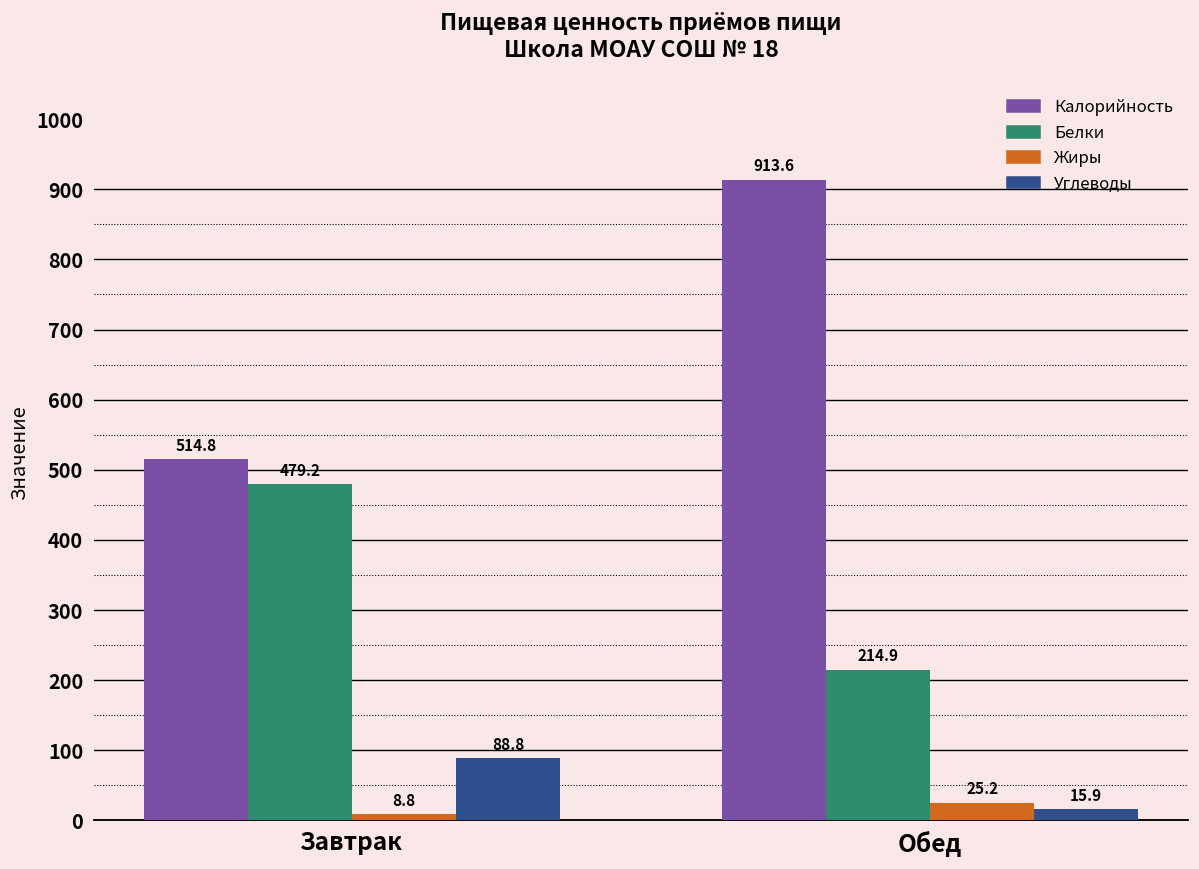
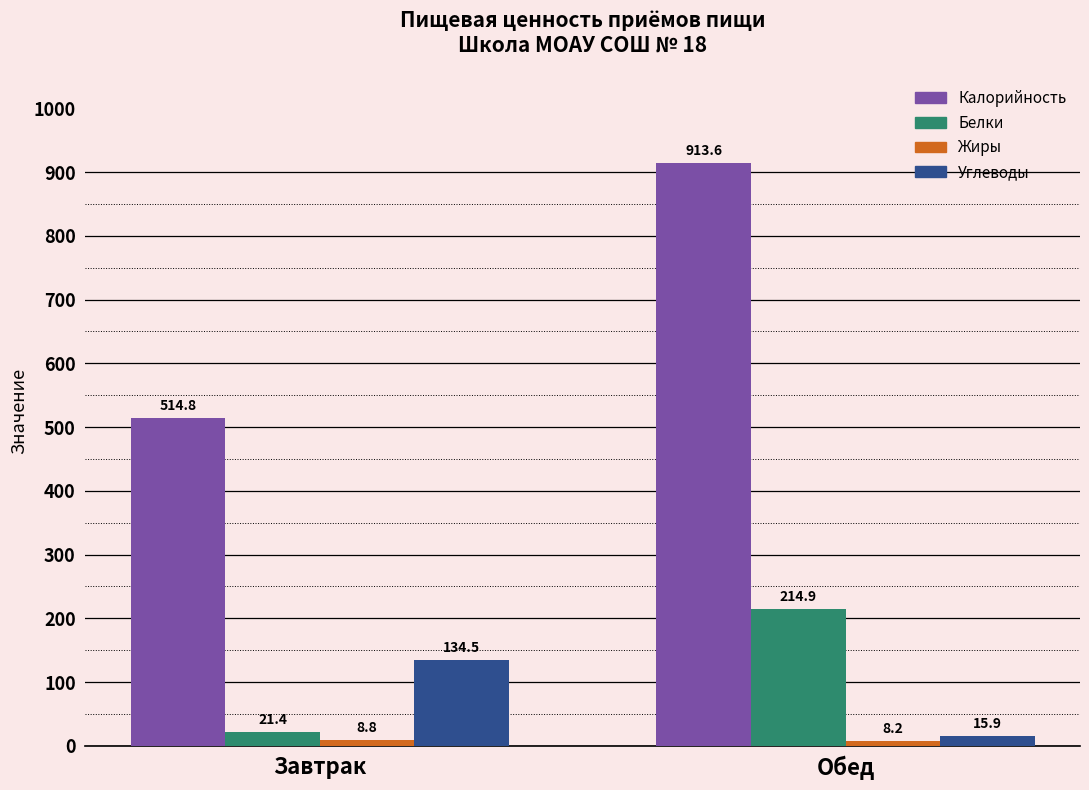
  {
    "Калорийность": {
      "Завтрак": 514.8,
      "Обед": 913.6
    },
    "Белки": {
-     "Завтрак": 479.2,
+     "Завтрак": 21.4,
      "Обед": 214.9
    },
    "Жиры": {
      "Завтрак": 8.8,
-     "Обед": 25.2
+     "Обед": 8.2
    },
    "Углеводы": {
-     "Завтрак": 88.8,
+     "Завтрак": 134.5,
      "Обед": 15.9
    }
  }
